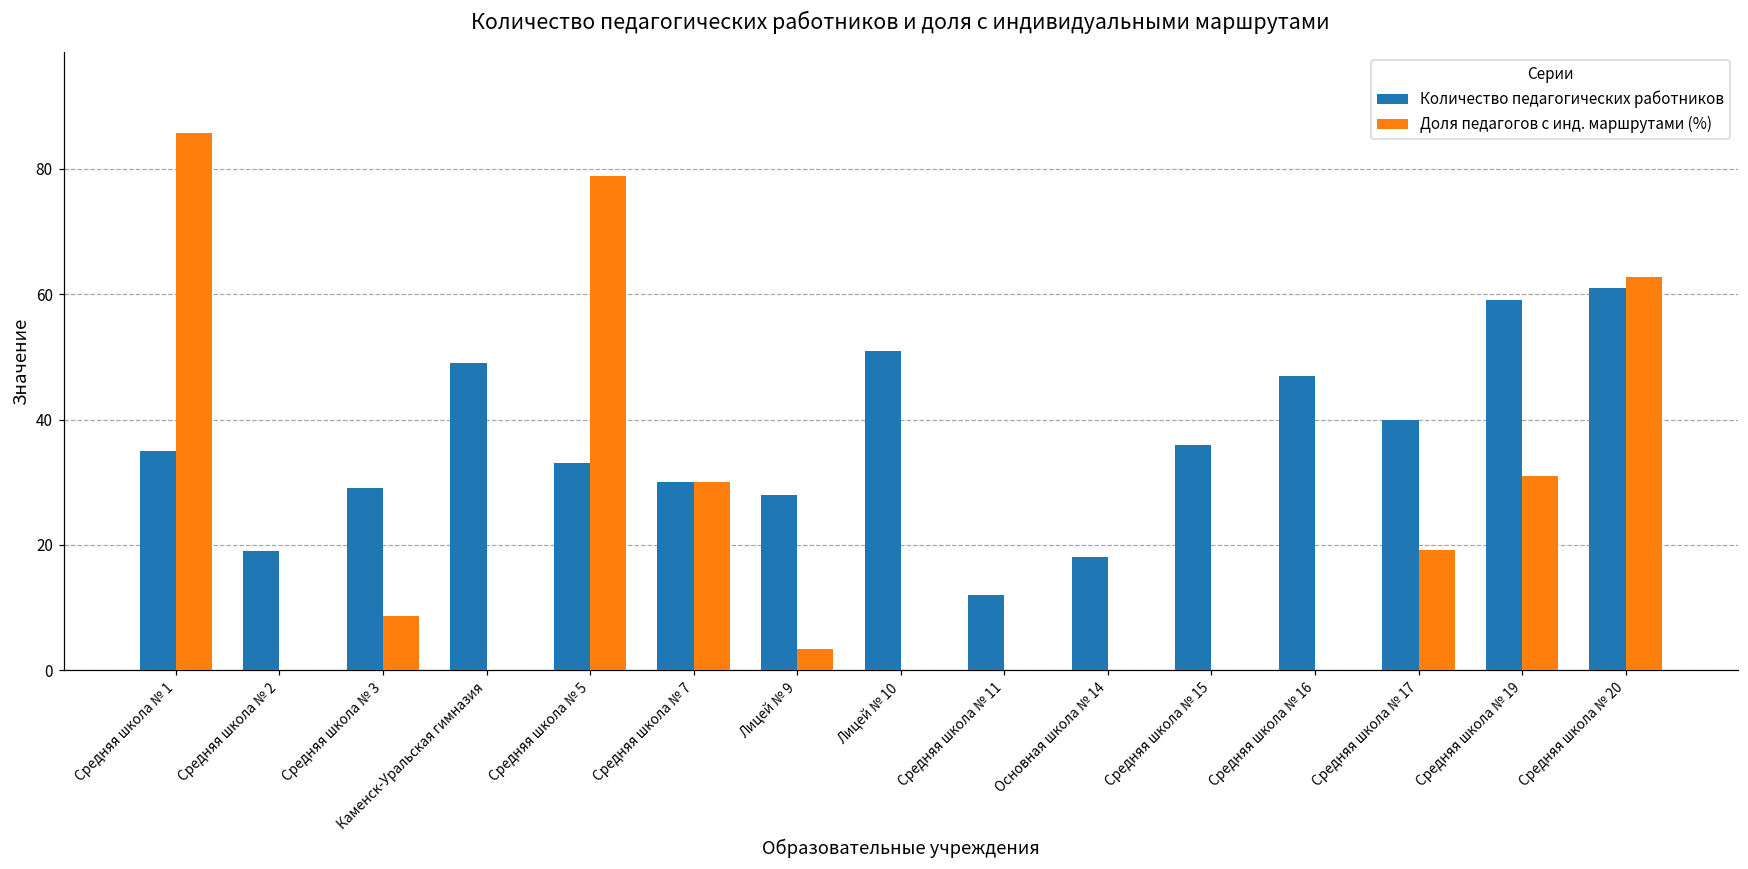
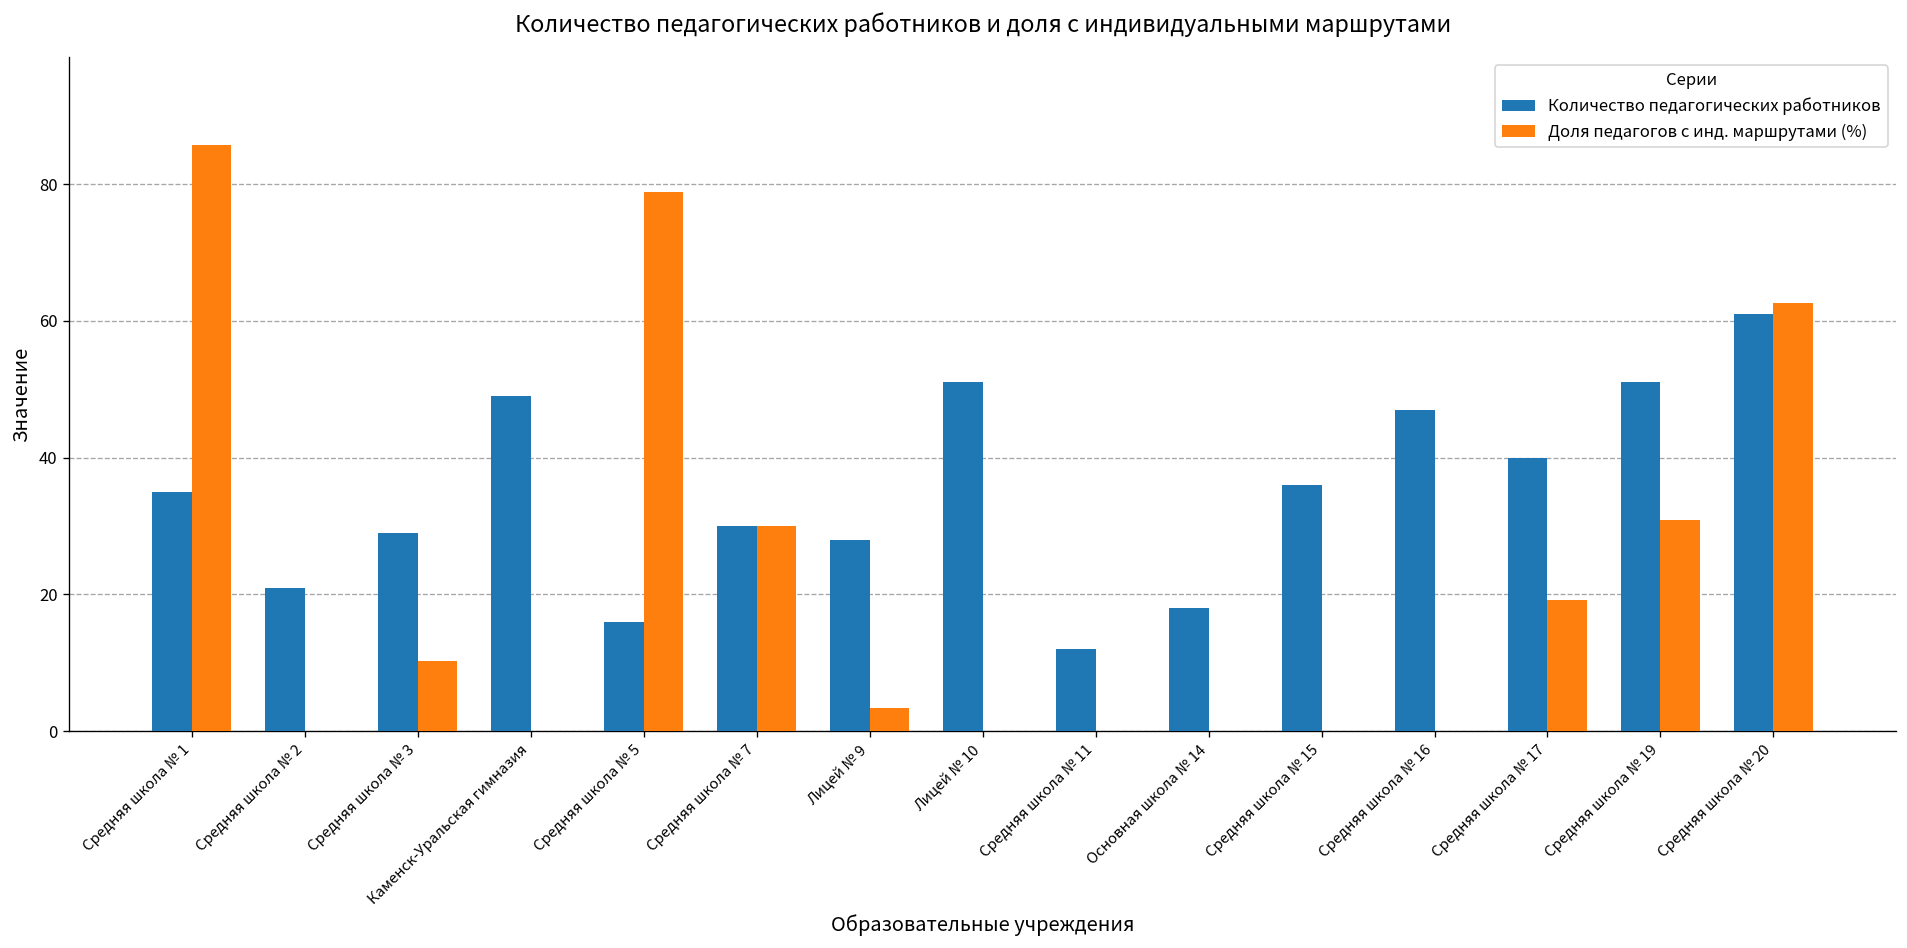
  {
    "Количество педагогических работников": {
      "Средняя школа № 1": 35,
-     "Средняя школа № 2": 19,
+     "Средняя школа № 2": 21,
      "Средняя школа № 3": 29,
      "Каменск-Уральская гимназия": 49,
-     "Средняя школа № 5": 33,
+     "Средняя школа № 5": 16,
      "Средняя школа № 7": 30,
      "Лицей № 9": 28,
      "Лицей № 10": 51,
      "Средняя школа № 11": 12,
      "Основная школа № 14": 18,
      "Средняя школа № 15": 36,
      "Средняя школа № 16": 47,
      "Средняя школа № 17": 40,
-     "Средняя школа № 19": 59,
+     "Средняя школа № 19": 51,
      "Средняя школа № 20": 61
    },
    "Доля педагогов с инд. маршрутами (%)": {
      "Средняя школа № 1": 86,
      "Средняя школа № 2": 0,
-     "Средняя школа № 3": 9,
+     "Средняя школа № 3": 10,
      "Каменск-Уральская гимназия": 0,
      "Средняя школа № 5": 79,
      "Средняя школа № 7": 30,
      "Лицей № 9": 3,
      "Лицей № 10": 0,
      "Средняя школа № 11": 0,
      "Основная школа № 14": 0,
      "Средняя школа № 15": 0,
      "Средняя школа № 16": 0,
      "Средняя школа № 17": 19,
      "Средняя школа № 19": 31,
      "Средняя школа № 20": 63
    }
  }
